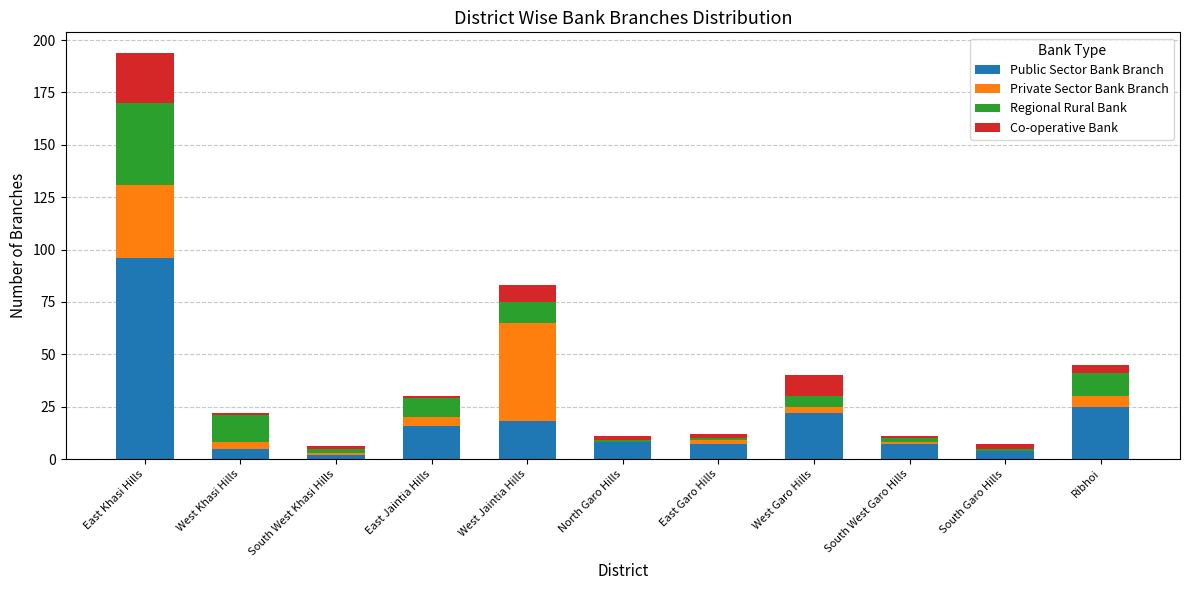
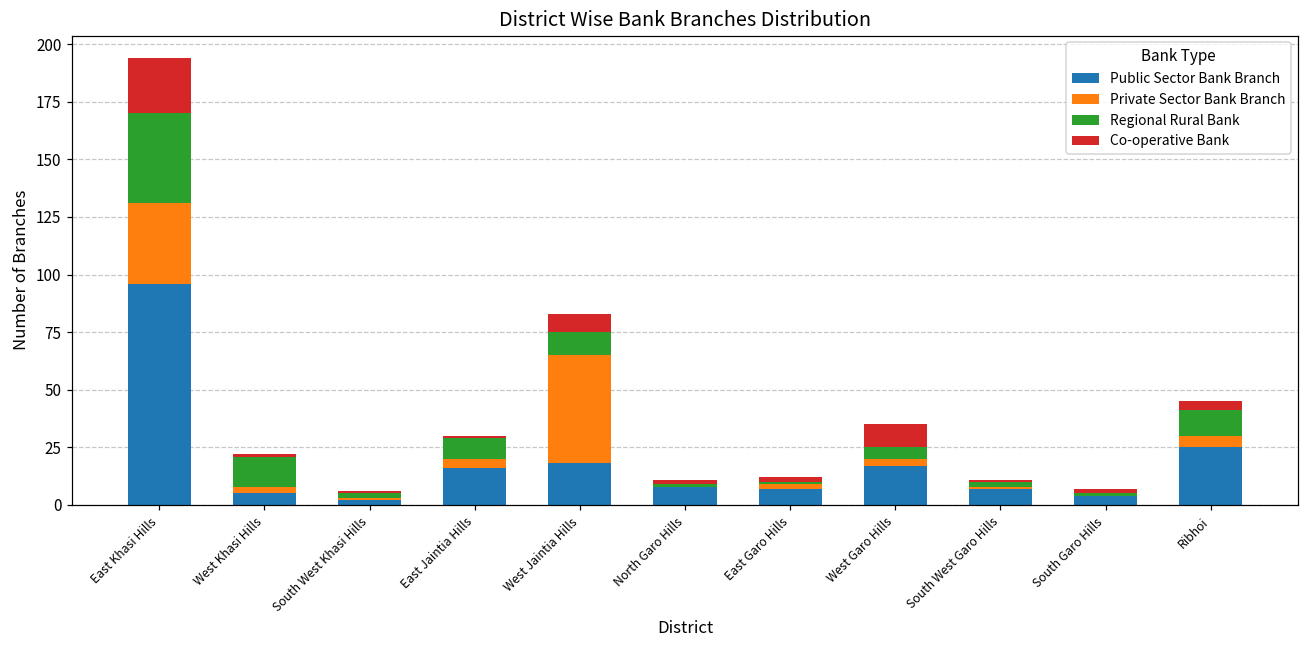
  {
    "Public Sector Bank Branch": {
      "East Khasi Hills": 96,
      "West Khasi Hills": 5,
      "South West Khasi Hills": 2,
      "East Jaintia Hills": 16,
      "West Jaintia Hills": 18,
      "North Garo Hills": 8,
      "East Garo Hills": 7,
-     "West Garo Hills": 22,
+     "West Garo Hills": 17,
      "South West Garo Hills": 7,
      "South Garo Hills": 4,
      "Ribhoi": 25
    },
    "Private Sector Bank Branch": {
      "East Khasi Hills": 35,
      "West Khasi Hills": 3,
      "East Jaintia Hills": 4,
      "West Jaintia Hills": 47,
      "North Garo Hills": 0,
      "East Garo Hills": 2,
      "West Garo Hills": 3,
      "South Garo Hills": 0,
      "Ribhoi": 5
    },
    "Regional Rural Bank": {
      "East Khasi Hills": 39,
      "West Khasi Hills": 13,
      "South West Khasi Hills": 2,
      "East Jaintia Hills": 9,
      "West Jaintia Hills": 10,
      "West Garo Hills": 5,
      "South West Garo Hills": 2,
      "Ribhoi": 11
    },
    "Co-operative Bank": {
      "East Khasi Hills": 24,
      "West Jaintia Hills": 8,
      "North Garo Hills": 2,
      "East Garo Hills": 2,
      "West Garo Hills": 10,
      "South Garo Hills": 2,
      "Ribhoi": 4
    }
  }
